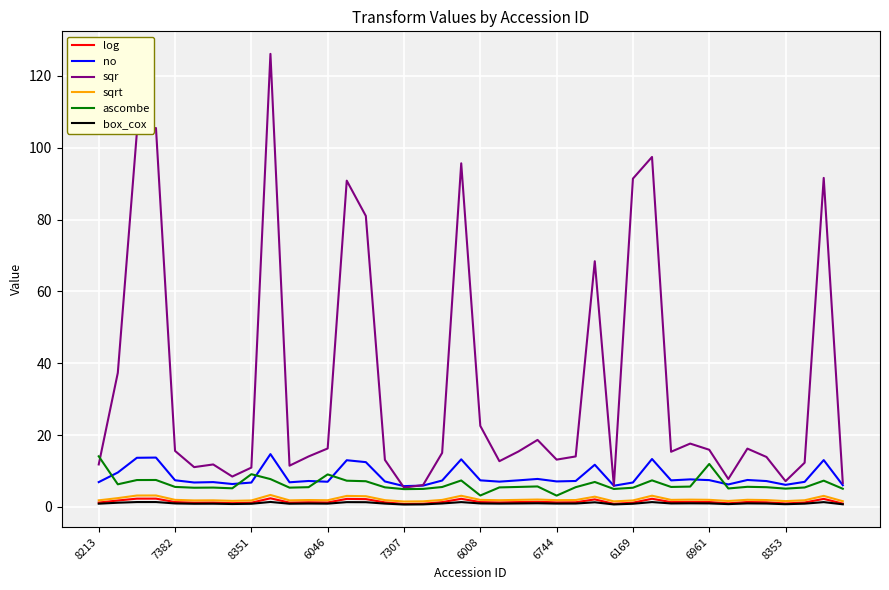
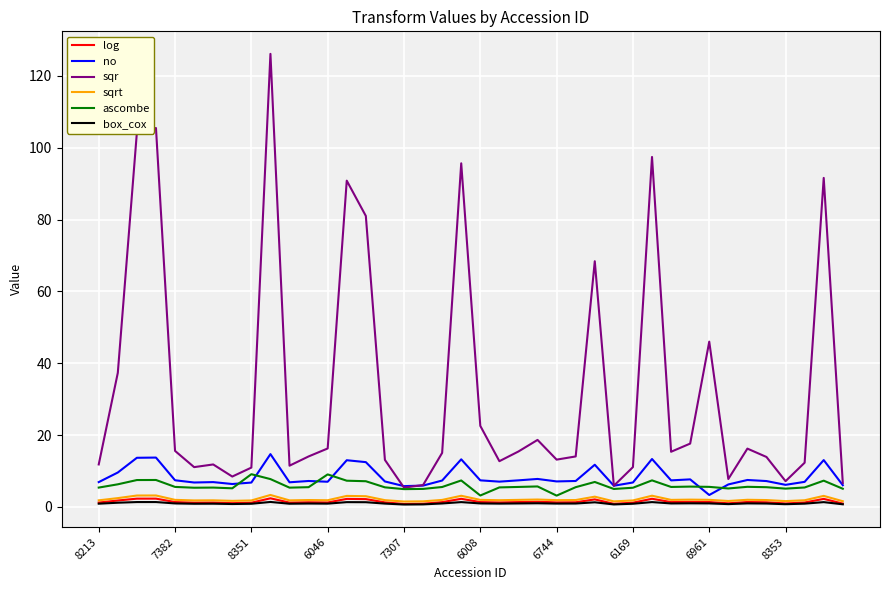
  {
    "no": {
      "8213": 7,
      "7382": 7,
      "8351": 7,
      "6046": 7,
      "6008": 7,
      "6744": 7,
      "6169": 7,
-     "6961": 7,
+     "6961": 3,
      "8353": 6
    },
    "sqr": {
      "8213": 12,
      "7382": 16,
      "8351": 11,
      "6046": 16,
      "6008": 23,
      "6744": 13,
-     "6169": 91,
-     "6961": 16,
+     "6169": 11,
+     "6961": 46,
      "8353": 7
    },
    "ascombe": {
-     "8213": 14,
+     "8213": 5,
      "7382": 6,
      "8351": 9,
      "6046": 9,
      "6008": 3,
      "6744": 3,
      "6169": 5,
-     "6961": 12,
+     "6961": 6,
      "8353": 5
    }
  }
